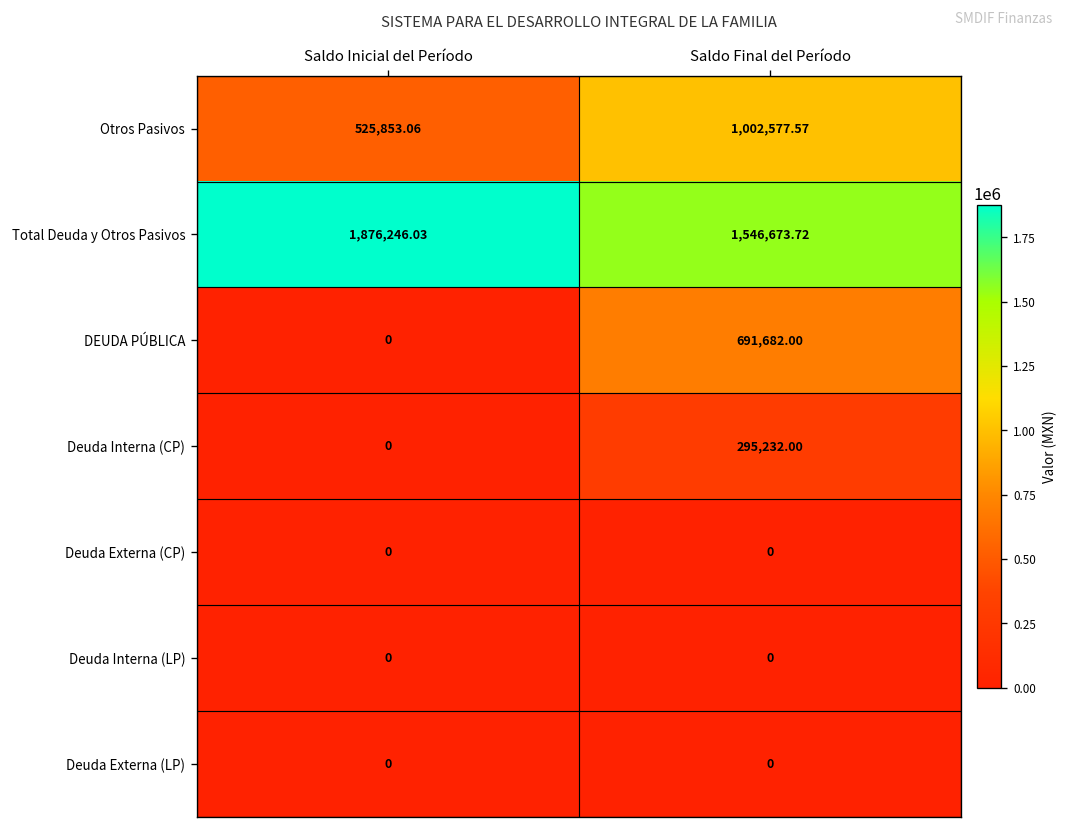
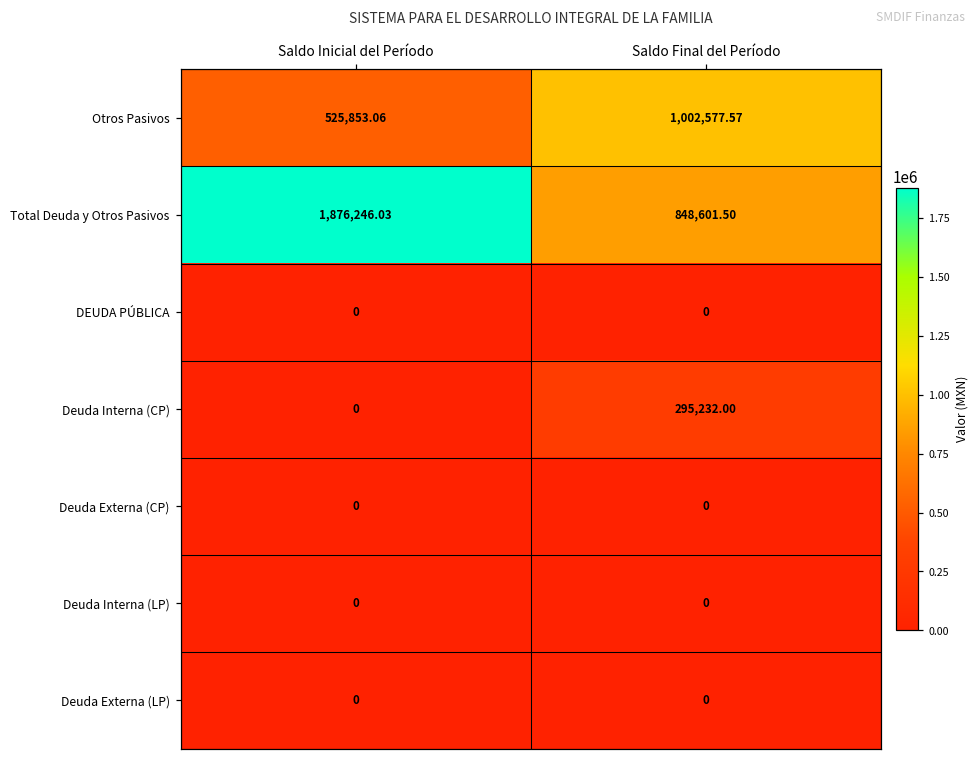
  {
    "Otros Pasivos": {
      "Saldo Inicial del Período": "525,853.06",
      "Saldo Final del Período": "1,002,577.57"
    },
    "Total Deuda y Otros Pasivos": {
      "Saldo Inicial del Período": "1,876,246.03",
-     "Saldo Final del Período": "1,546,673.72"
+     "Saldo Final del Período": "848,601.50"
    },
    "DEUDA PÚBLICA": {
      "Saldo Inicial del Período": "0",
-     "Saldo Final del Período": "691,682.00"
+     "Saldo Final del Período": "0"
    },
    "Deuda Interna (CP)": {
      "Saldo Inicial del Período": "0",
      "Saldo Final del Período": "295,232.00"
    },
    "Deuda Externa (CP)": {
      "Saldo Inicial del Período": "0",
      "Saldo Final del Período": "0"
    },
    "Deuda Interna (LP)": {
      "Saldo Inicial del Período": "0",
      "Saldo Final del Período": "0"
    },
    "Deuda Externa (LP)": {
      "Saldo Inicial del Período": "0",
      "Saldo Final del Período": "0"
    }
  }
